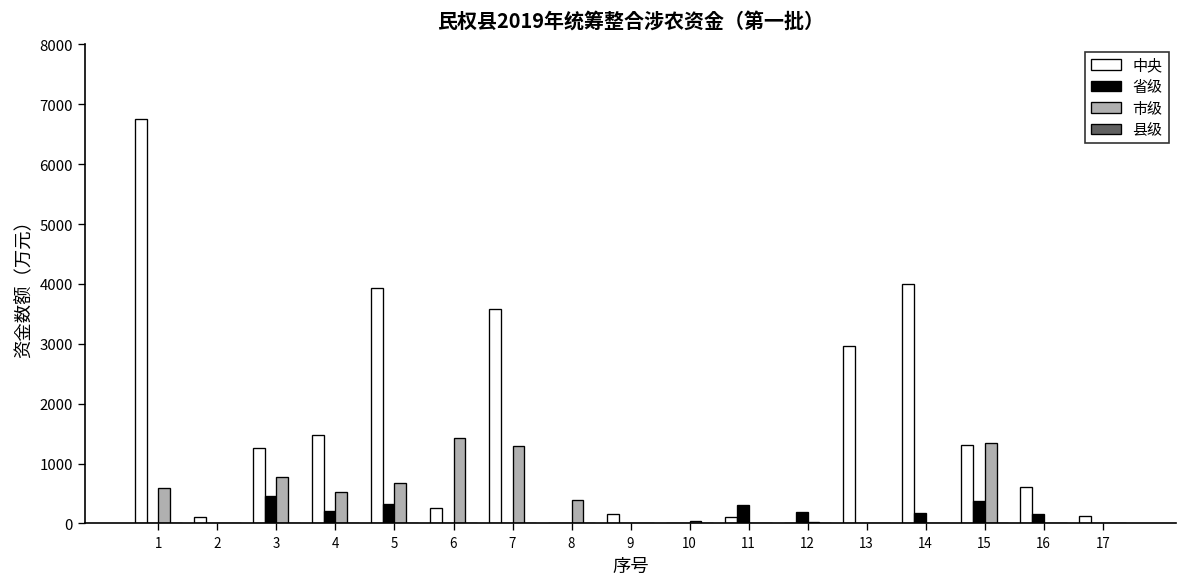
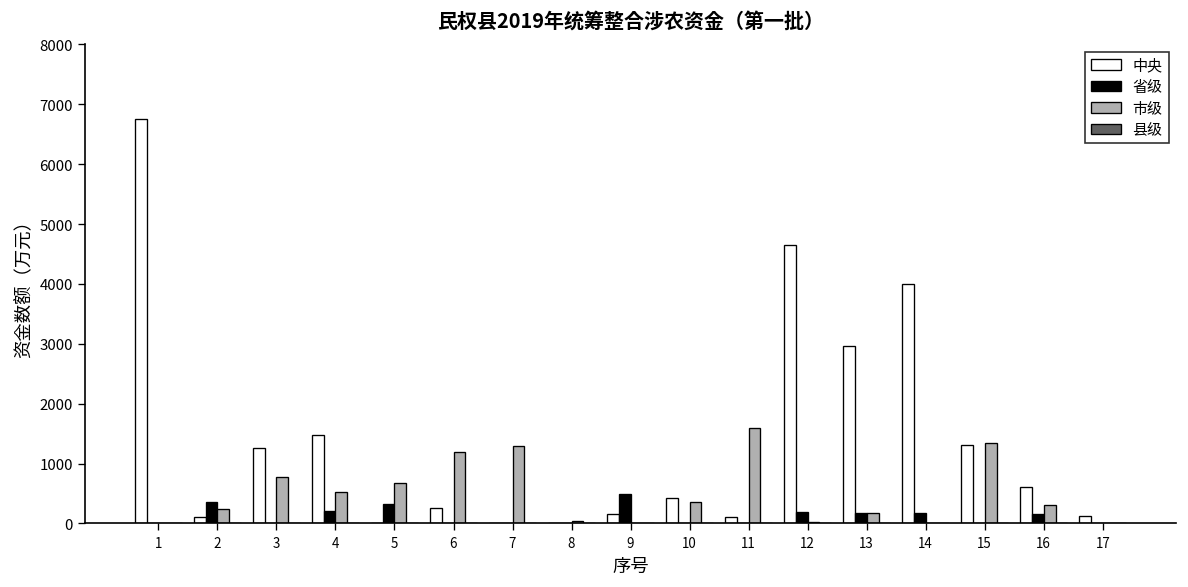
  {
    "中央": {
      "1": 6800,
      "2": 100,
      "3": 1300,
      "4": 1500,
-     "5": 3900,
+     "5": 0,
      "6": 300,
-     "7": 3600,
+     "7": 0,
      "8": 0,
      "9": 200,
-     "10": 0,
+     "10": 400,
      "11": 100,
-     "12": 0,
+     "12": 4600,
      "13": 3000,
      "14": 4000,
      "15": 1300,
      "16": 600,
      "17": 100
    },
    "省级": {
      "1": 0,
-     "2": 0,
-     "3": 500,
+     "2": 400,
+     "3": 0,
      "4": 200,
      "5": 300,
      "6": 0,
      "7": 0,
      "8": 0,
-     "9": 0,
+     "9": 500,
      "10": 0,
-     "11": 300,
+     "11": 0,
      "12": 200,
-     "13": 0,
+     "13": 200,
      "14": 200,
-     "15": 400,
+     "15": 0,
      "16": 200,
      "17": 0
    },
    "市级": {
-     "1": 600,
-     "2": 0,
+     "1": 0,
+     "2": 200,
      "3": 800,
      "4": 500,
      "5": 700,
-     "6": 1400,
+     "6": 1200,
      "7": 1300,
-     "8": 400,
+     "8": 0,
      "9": 0,
-     "10": 0,
-     "11": 0,
-     "13": 0,
+     "10": 400,
+     "11": 1600,
+     "13": 200,
      "14": 0,
      "15": 1400,
-     "16": 0,
+     "16": 300,
      "17": 0
    },
    "县级": {
      "1": 0,
      "2": 0,
      "3": 0,
      "4": 0,
      "5": 0,
      "6": 0,
      "7": 0,
      "8": 0,
      "9": 0,
      "10": 0,
      "11": 0,
      "12": 0,
      "13": 0,
      "14": 0,
      "15": 0,
      "16": 0,
      "17": 0
    }
  }
